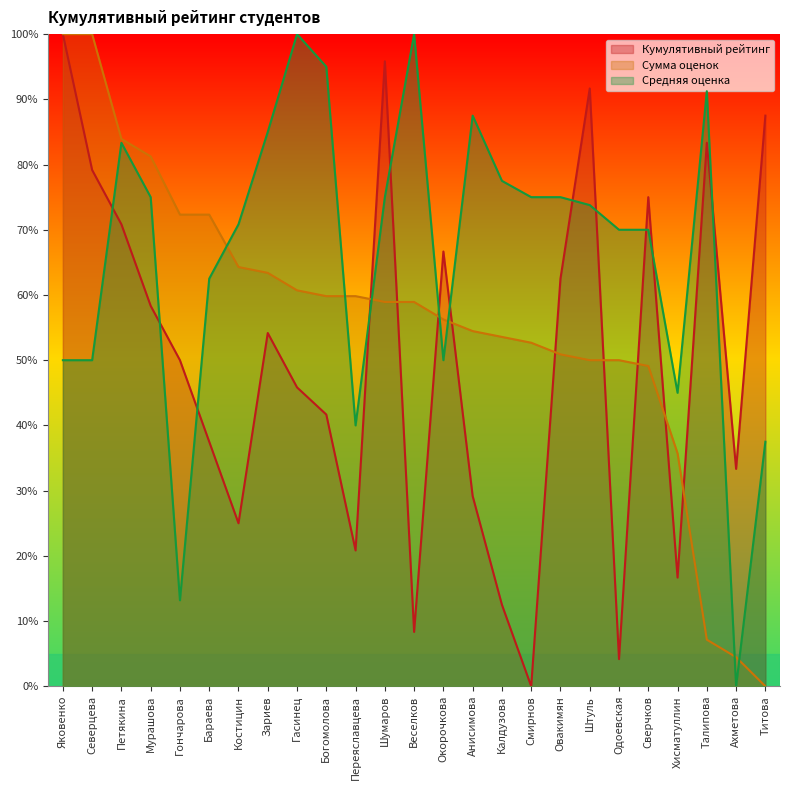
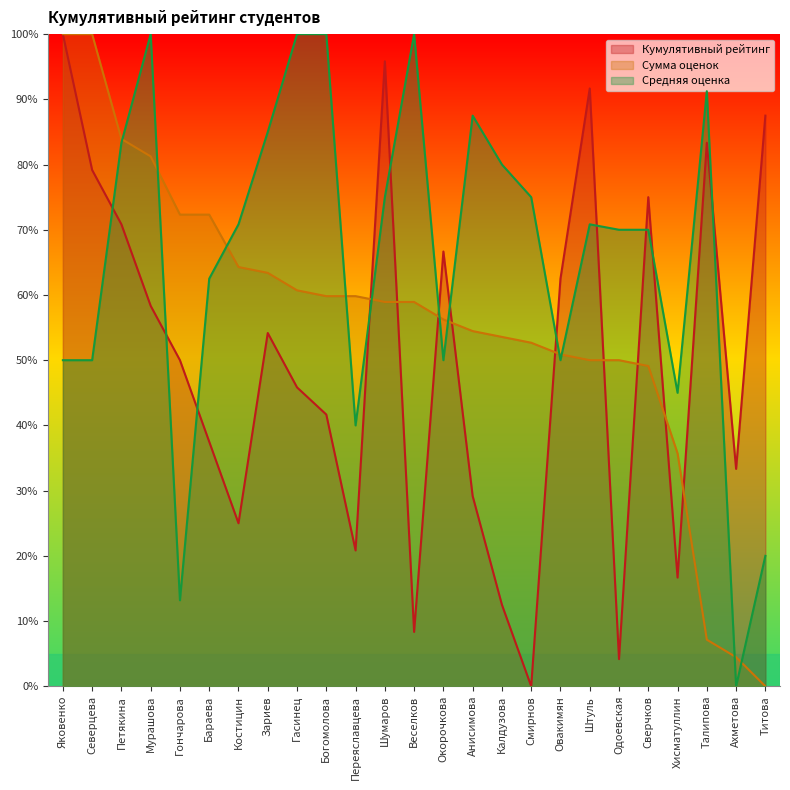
  {
    "Средняя оценка": {
      "Яковенко": "50%",
      "Северцева": "50%",
      "Петякина": "83%",
-     "Мурашова": "75%",
+     "Мурашова": "100%",
      "Гончарова": "13%",
      "Бараева": "63%",
      "Костицин": "71%",
      "Зариев": "85%",
      "Гасинец": "100%",
-     "Богомолова": "95%",
+     "Богомолова": "100%",
      "Переяславцева": "40%",
      "Шумаров": "75%",
      "Веселков": "100%",
      "Окорочкова": "50%",
      "Анисимова": "88%",
-     "Калдузова": "77%",
+     "Калдузова": "80%",
      "Смирнов": "75%",
-     "Овакимян": "75%",
-     "Штуль": "74%",
+     "Овакимян": "50%",
+     "Штуль": "71%",
      "Одоевская": "70%",
      "Сверчков": "70%",
      "Хисматуллин": "45%",
      "Талипова": "91%",
-     "Титова": "38%"
+     "Титова": "20%"
    }
  }
